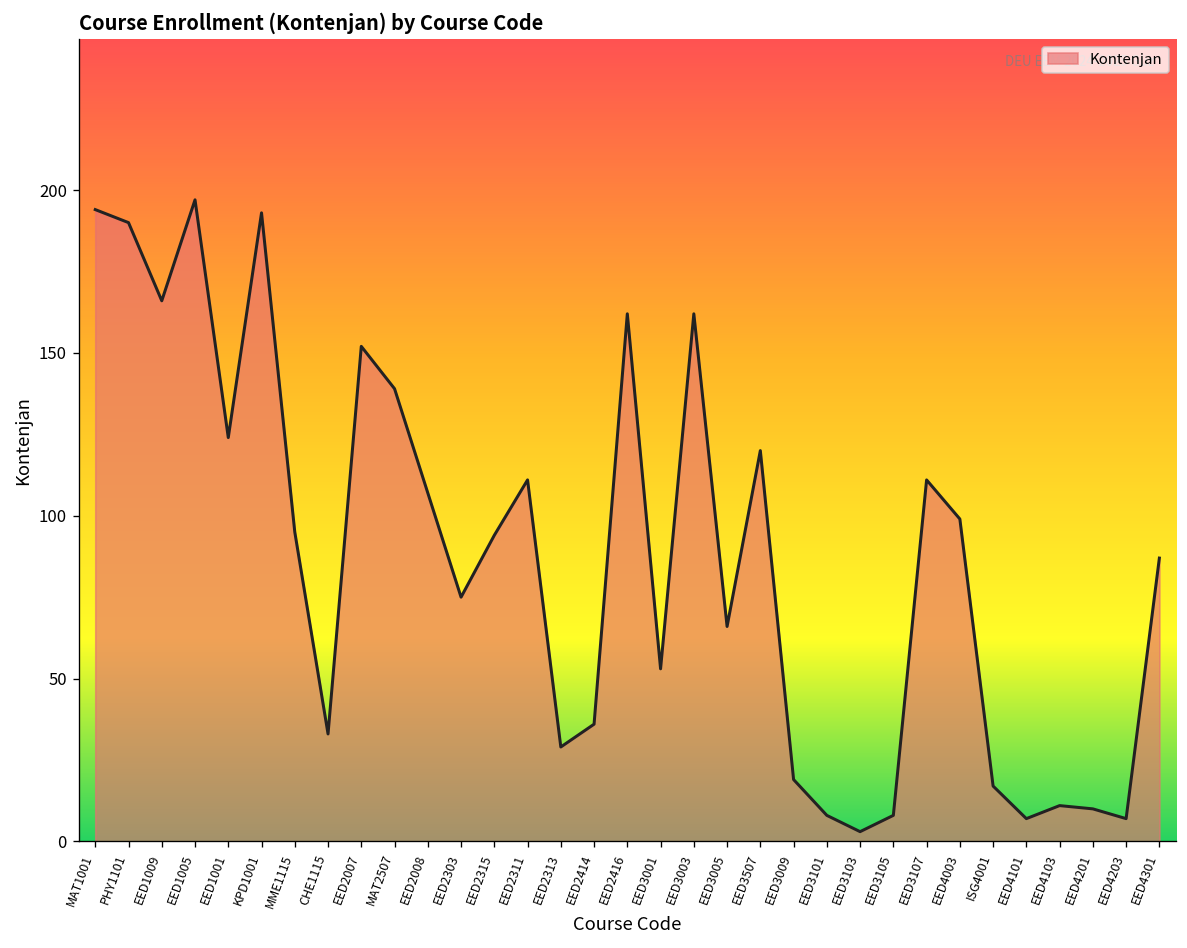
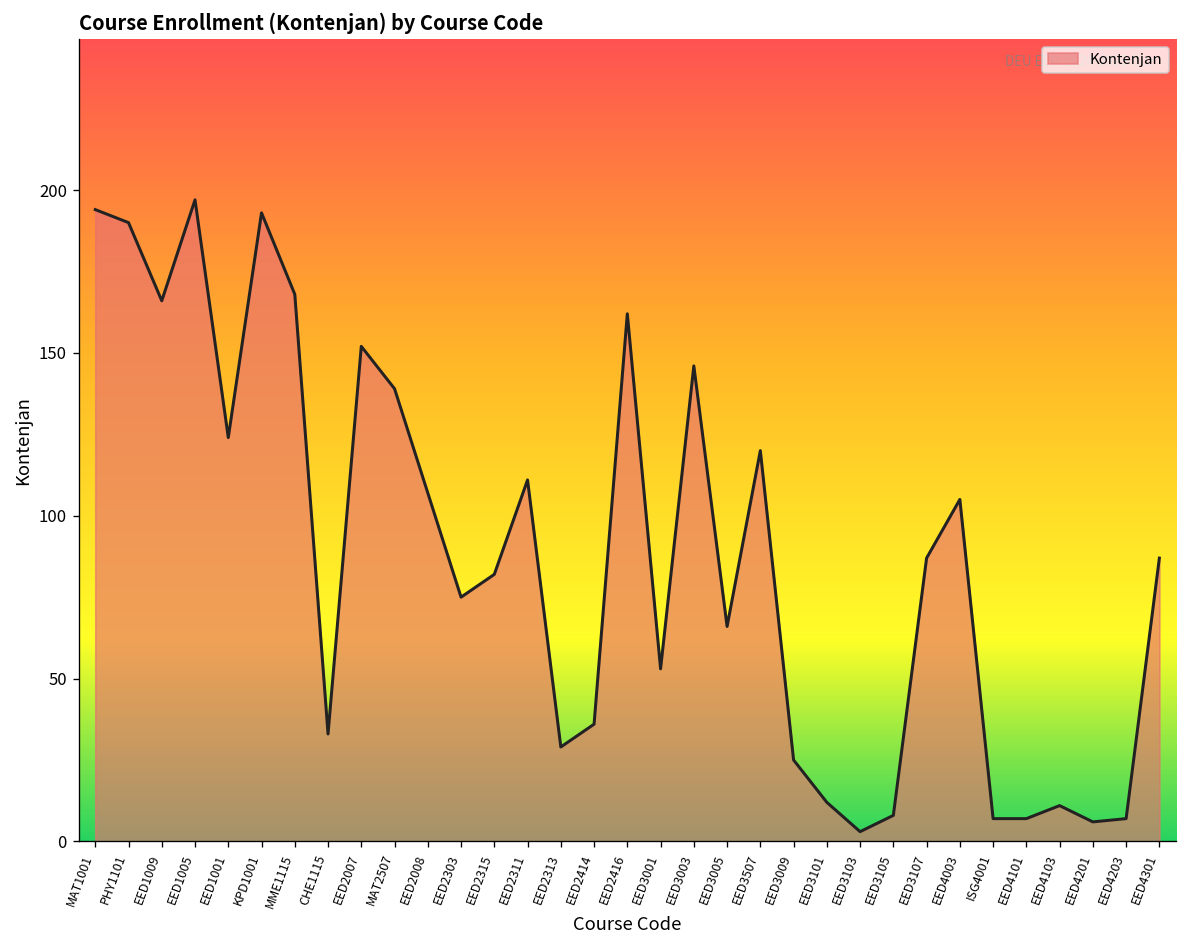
  {
    "MAT1001": 194,
    "PHY1101": 190,
    "EED1009": 166,
    "EED1005": 197,
    "EED1001": 124,
    "KPD1001": 193,
-   "MME1115": 95,
+   "MME1115": 168,
    "CHE1115": 33,
    "EED2007": 152,
    "MAT2507": 139,
    "EED2008": 107,
    "EED2303": 75,
-   "EED2315": 94,
+   "EED2315": 82,
    "EED2311": 111,
    "EED2313": 29,
    "EED2414": 36,
    "EED2416": 162,
    "EED3001": 53,
-   "EED3003": 162,
+   "EED3003": 146,
    "EED3005": 66,
    "EED3507": 120,
-   "EED3009": 19,
-   "EED3101": 8,
+   "EED3009": 25,
+   "EED3101": 12,
    "EED3103": 3,
    "EED3105": 8,
-   "EED3107": 111,
-   "EED4003": 99,
-   "ISG4001": 17,
+   "EED3107": 87,
+   "EED4003": 105,
+   "ISG4001": 7,
    "EED4101": 7,
    "EED4103": 11,
-   "EED4201": 10,
+   "EED4201": 6,
    "EED4203": 7,
    "EED4301": 87
  }
